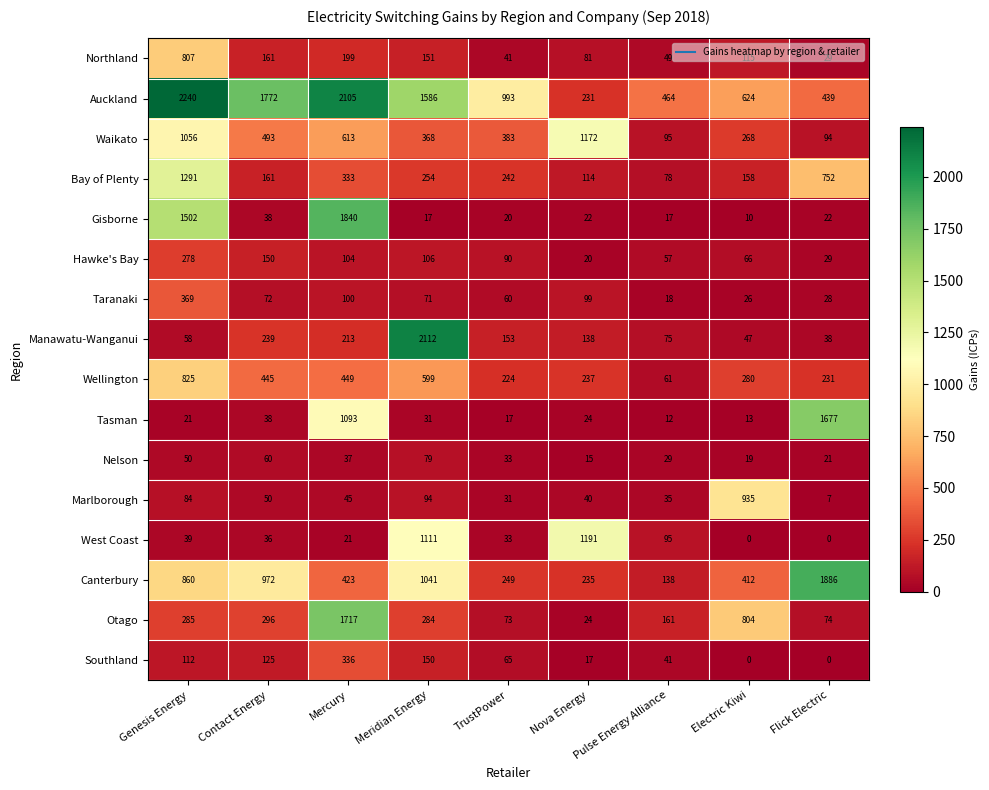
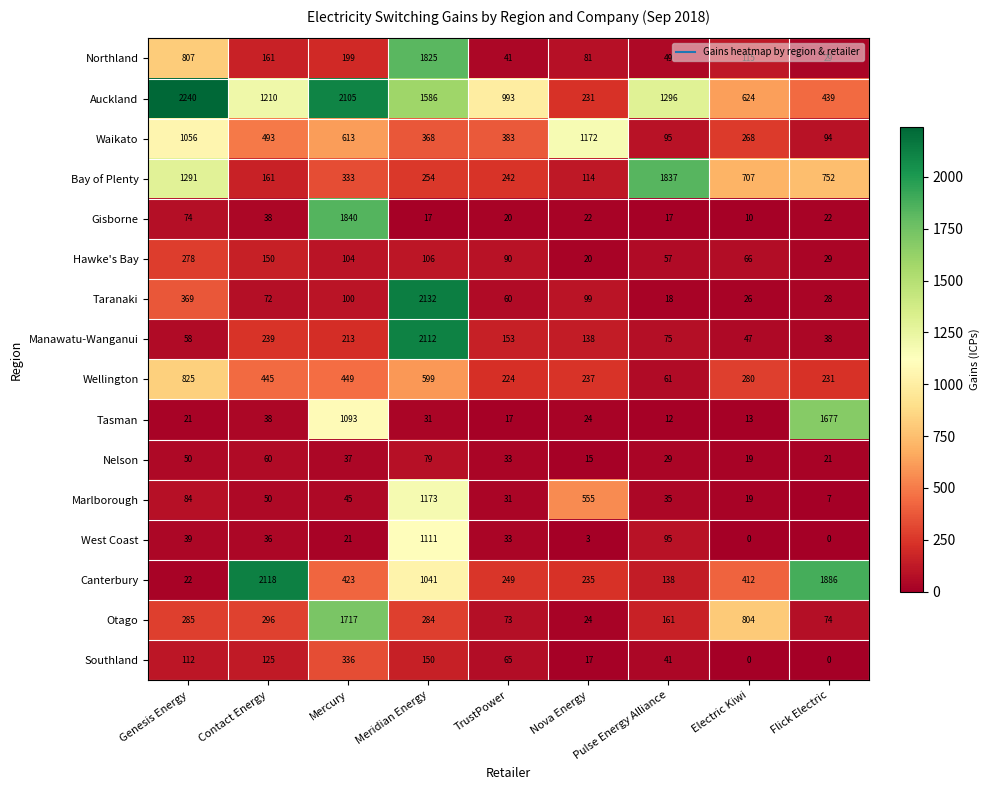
  {
    "Northland": {
      "Genesis Energy": 807,
      "Contact Energy": 161,
      "Mercury": 199,
-     "Meridian Energy": 151,
+     "Meridian Energy": 1825,
      "TrustPower": 41,
      "Nova Energy": 81
    },
    "Auckland": {
      "Genesis Energy": 2240,
-     "Contact Energy": 1772,
+     "Contact Energy": 1210,
      "Mercury": 2105,
      "Meridian Energy": 1586,
      "TrustPower": 993,
      "Nova Energy": 231,
-     "Pulse Energy Alliance": 464,
+     "Pulse Energy Alliance": 1296,
      "Electric Kiwi": 624,
      "Flick Electric": 439
    },
    "Waikato": {
      "Genesis Energy": 1056,
      "Contact Energy": 493,
      "Mercury": 613,
      "Meridian Energy": 368,
      "TrustPower": 383,
      "Nova Energy": 1172,
      "Pulse Energy Alliance": 95,
      "Electric Kiwi": 268,
      "Flick Electric": 94
    },
    "Bay of Plenty": {
      "Genesis Energy": 1291,
      "Contact Energy": 161,
      "Mercury": 333,
      "Meridian Energy": 254,
      "TrustPower": 242,
      "Nova Energy": 114,
-     "Pulse Energy Alliance": 78,
-     "Electric Kiwi": 158,
+     "Pulse Energy Alliance": 1837,
+     "Electric Kiwi": 707,
      "Flick Electric": 752
    },
    "Gisborne": {
-     "Genesis Energy": 1502,
+     "Genesis Energy": 74,
      "Contact Energy": 38,
      "Mercury": 1840,
      "Meridian Energy": 17,
      "TrustPower": 20,
      "Nova Energy": 22,
      "Pulse Energy Alliance": 17,
      "Electric Kiwi": 10,
      "Flick Electric": 22
    },
    "Hawke's Bay": {
      "Genesis Energy": 278,
      "Contact Energy": 150,
      "Mercury": 104,
      "Meridian Energy": 106,
      "TrustPower": 90,
      "Nova Energy": 20,
      "Pulse Energy Alliance": 57,
      "Electric Kiwi": 66,
      "Flick Electric": 29
    },
    "Taranaki": {
      "Genesis Energy": 369,
      "Contact Energy": 72,
      "Mercury": 100,
-     "Meridian Energy": 71,
+     "Meridian Energy": 2132,
      "TrustPower": 60,
      "Nova Energy": 99,
      "Pulse Energy Alliance": 18,
      "Electric Kiwi": 26,
      "Flick Electric": 28
    },
    "Manawatu-Wanganui": {
      "Genesis Energy": 58,
      "Contact Energy": 239,
      "Mercury": 213,
      "Meridian Energy": 2112,
      "TrustPower": 153,
      "Nova Energy": 138,
      "Pulse Energy Alliance": 75,
      "Electric Kiwi": 47,
      "Flick Electric": 38
    },
    "Wellington": {
      "Genesis Energy": 825,
      "Contact Energy": 445,
      "Mercury": 449,
      "Meridian Energy": 599,
      "TrustPower": 224,
      "Nova Energy": 237,
      "Pulse Energy Alliance": 61,
      "Electric Kiwi": 280,
      "Flick Electric": 231
    },
    "Tasman": {
      "Genesis Energy": 21,
      "Contact Energy": 38,
      "Mercury": 1093,
      "Meridian Energy": 31,
      "TrustPower": 17,
      "Nova Energy": 24,
      "Pulse Energy Alliance": 12,
      "Electric Kiwi": 13,
      "Flick Electric": 1677
    },
    "Nelson": {
      "Genesis Energy": 50,
      "Contact Energy": 60,
      "Mercury": 37,
      "Meridian Energy": 79,
      "TrustPower": 33,
      "Nova Energy": 15,
      "Pulse Energy Alliance": 29,
      "Electric Kiwi": 19,
      "Flick Electric": 21
    },
    "Marlborough": {
      "Genesis Energy": 84,
      "Contact Energy": 50,
      "Mercury": 45,
-     "Meridian Energy": 94,
+     "Meridian Energy": 1173,
      "TrustPower": 31,
-     "Nova Energy": 40,
+     "Nova Energy": 555,
      "Pulse Energy Alliance": 35,
-     "Electric Kiwi": 935,
+     "Electric Kiwi": 19,
      "Flick Electric": 7
    },
    "West Coast": {
      "Genesis Energy": 39,
      "Contact Energy": 36,
      "Mercury": 21,
      "Meridian Energy": 1111,
      "TrustPower": 33,
-     "Nova Energy": 1191,
+     "Nova Energy": 3,
      "Pulse Energy Alliance": 95,
      "Electric Kiwi": 0,
      "Flick Electric": 0
    },
    "Canterbury": {
-     "Genesis Energy": 860,
-     "Contact Energy": 972,
+     "Genesis Energy": 22,
+     "Contact Energy": 2118,
      "Mercury": 423,
      "Meridian Energy": 1041,
      "TrustPower": 249,
      "Nova Energy": 235,
      "Pulse Energy Alliance": 138,
      "Electric Kiwi": 412,
      "Flick Electric": 1886
    },
    "Otago": {
      "Genesis Energy": 285,
      "Contact Energy": 296,
      "Mercury": 1717,
      "Meridian Energy": 284,
      "TrustPower": 73,
      "Nova Energy": 24,
      "Pulse Energy Alliance": 161,
      "Electric Kiwi": 804,
      "Flick Electric": 74
    },
    "Southland": {
      "Genesis Energy": 112,
      "Contact Energy": 125,
      "Mercury": 336,
      "Meridian Energy": 150,
      "TrustPower": 65,
      "Nova Energy": 17,
      "Pulse Energy Alliance": 41,
      "Electric Kiwi": 0,
      "Flick Electric": 0
    }
  }
